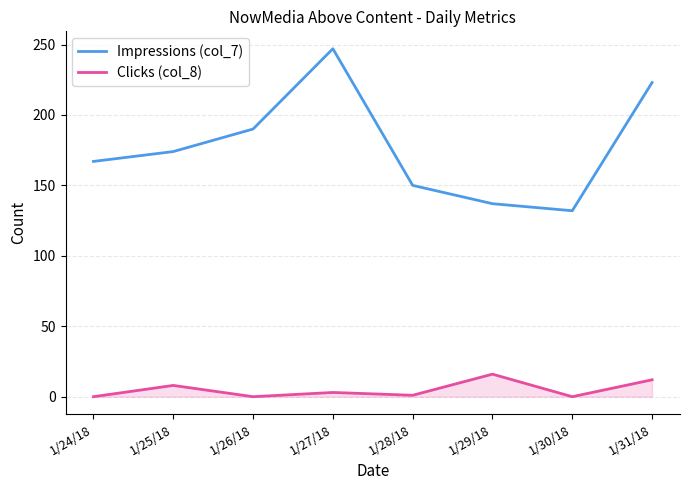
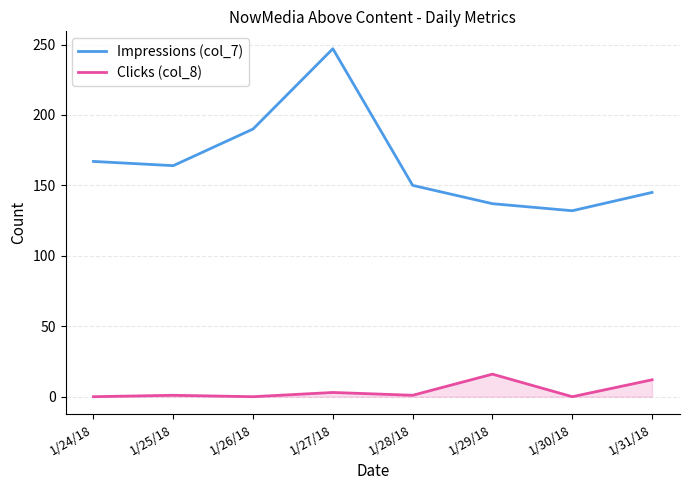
  {
    "Impressions (col_7)": {
      "1/24/18": 167,
-     "1/25/18": 174,
+     "1/25/18": 164,
      "1/26/18": 190,
      "1/27/18": 247,
      "1/28/18": 150,
      "1/29/18": 137,
      "1/30/18": 132,
-     "1/31/18": 223
+     "1/31/18": 145
    },
    "Clicks (col_8)": {
      "1/24/18": 0,
-     "1/25/18": 8,
+     "1/25/18": 1,
      "1/26/18": 0,
      "1/27/18": 3,
      "1/28/18": 1,
      "1/29/18": 16,
      "1/30/18": 0,
      "1/31/18": 12
    }
  }
